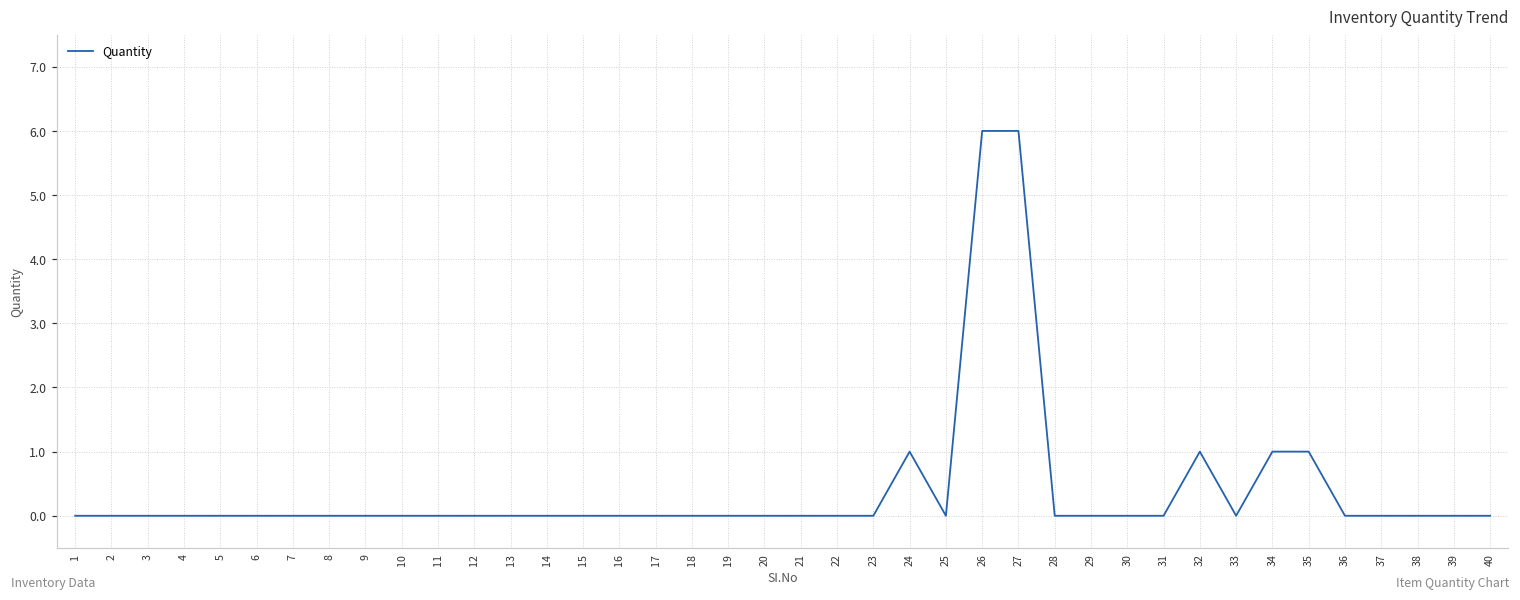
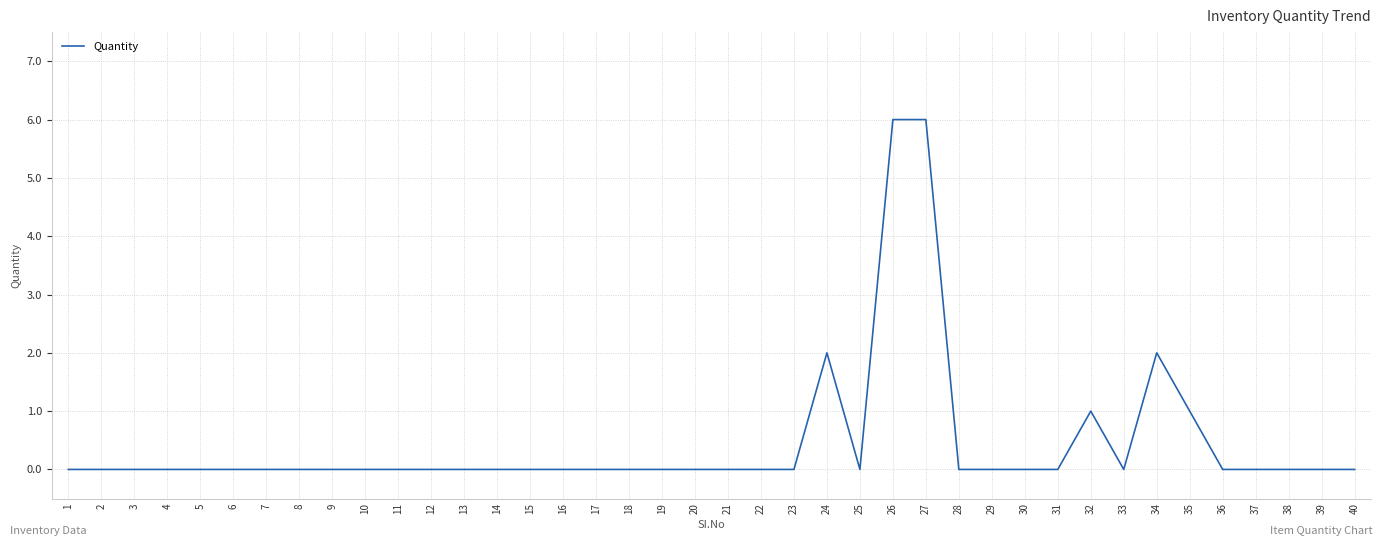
  {
    "1": 0,
    "2": 0,
    "3": 0,
    "4": 0,
    "5": 0,
    "6": 0,
    "7": 0,
    "8": 0,
    "9": 0,
    "10": 0,
    "11": 0,
    "12": 0,
    "13": 0,
    "14": 0,
    "15": 0,
    "16": 0,
    "17": 0,
    "18": 0,
    "19": 0,
    "20": 0,
    "21": 0,
    "22": 0,
    "23": 0,
-   "24": 1,
+   "24": 2,
    "25": 0,
    "26": 6,
    "27": 6,
    "28": 0,
    "29": 0,
    "30": 0,
    "31": 0,
    "32": 1,
    "33": 0,
-   "34": 1,
+   "34": 2,
    "35": 1,
    "36": 0,
    "37": 0,
    "38": 0,
    "39": 0,
    "40": 0
  }
